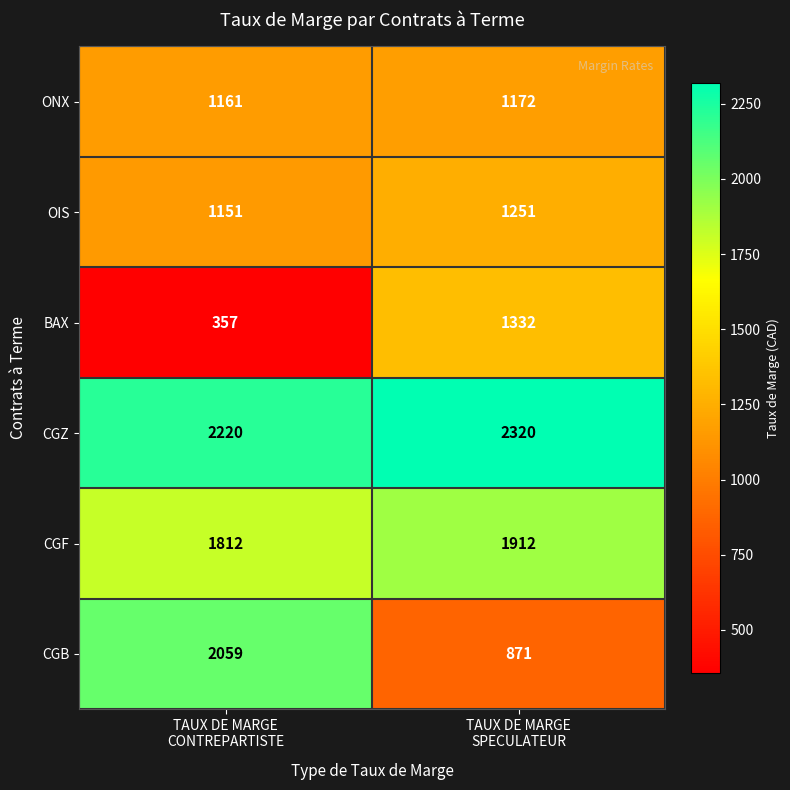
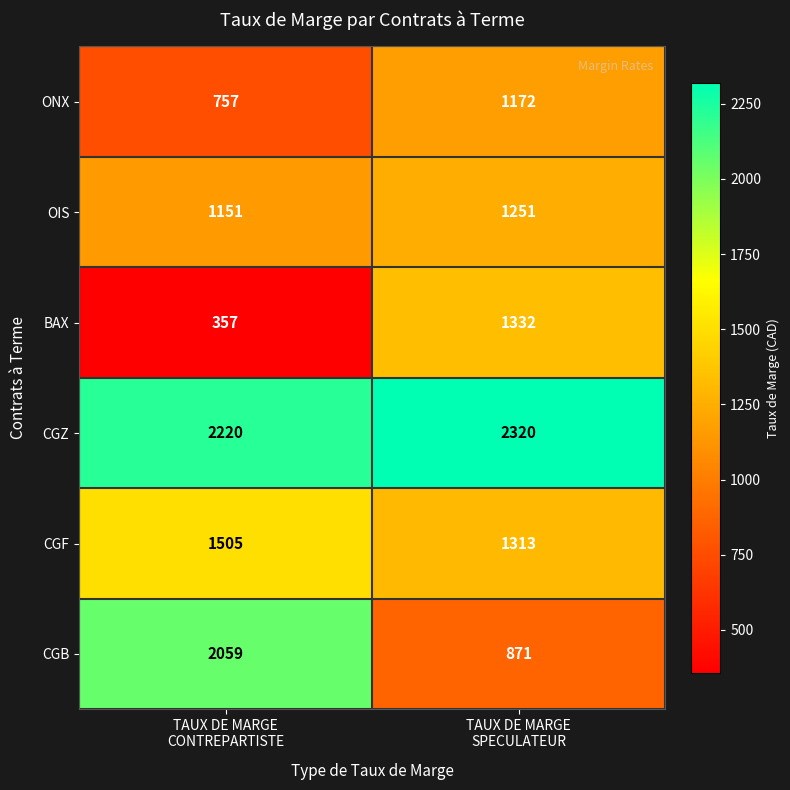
  {
    "ONX": {
-     "TAUX DE MARGE CONTREPARTISTE": 1161
+     "TAUX DE MARGE CONTREPARTISTE": 757
    },
    "OIS": {
      "TAUX DE MARGE CONTREPARTISTE": 1151,
      "TAUX DE MARGE SPECULATEUR": 1251
    },
    "BAX": {
      "TAUX DE MARGE CONTREPARTISTE": 357,
      "TAUX DE MARGE SPECULATEUR": 1332
    },
    "CGZ": {
      "TAUX DE MARGE CONTREPARTISTE": 2220,
      "TAUX DE MARGE SPECULATEUR": 2320
    },
    "CGF": {
-     "TAUX DE MARGE CONTREPARTISTE": 1812,
-     "TAUX DE MARGE SPECULATEUR": 1912
+     "TAUX DE MARGE CONTREPARTISTE": 1505,
+     "TAUX DE MARGE SPECULATEUR": 1313
    },
    "CGB": {
      "TAUX DE MARGE CONTREPARTISTE": 2059,
      "TAUX DE MARGE SPECULATEUR": 871
    }
  }
